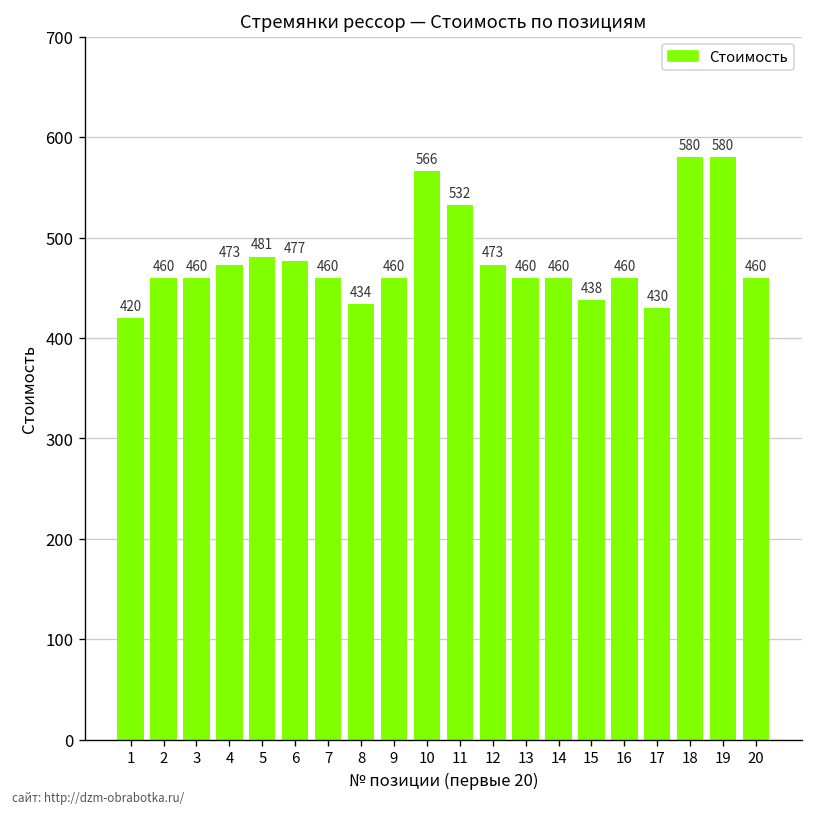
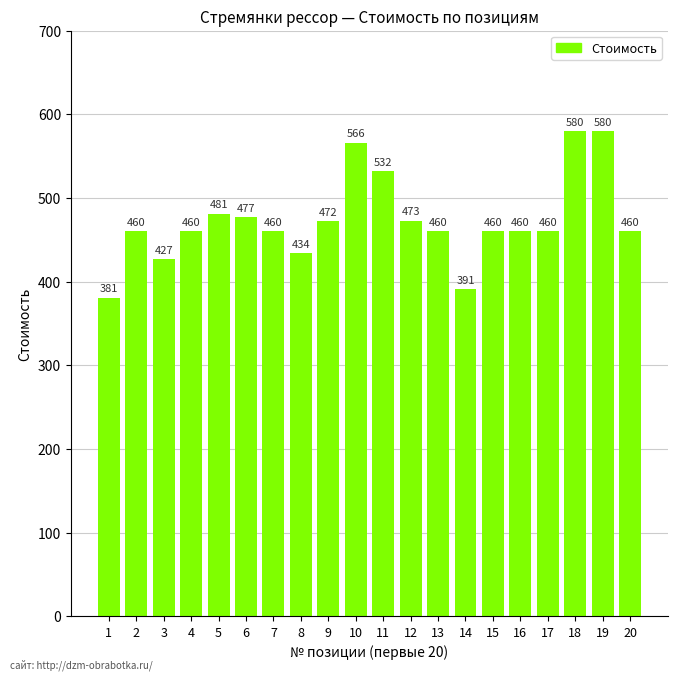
  {
-   "1": 420,
+   "1": 381,
    "2": 460,
-   "3": 460,
-   "4": 473,
+   "3": 427,
+   "4": 460,
    "5": 481,
    "6": 477,
    "7": 460,
    "8": 434,
-   "9": 460,
+   "9": 472,
    "10": 566,
    "11": 532,
    "12": 473,
    "13": 460,
-   "14": 460,
-   "15": 438,
+   "14": 391,
+   "15": 460,
    "16": 460,
-   "17": 430,
+   "17": 460,
    "18": 580,
    "19": 580,
    "20": 460
  }
